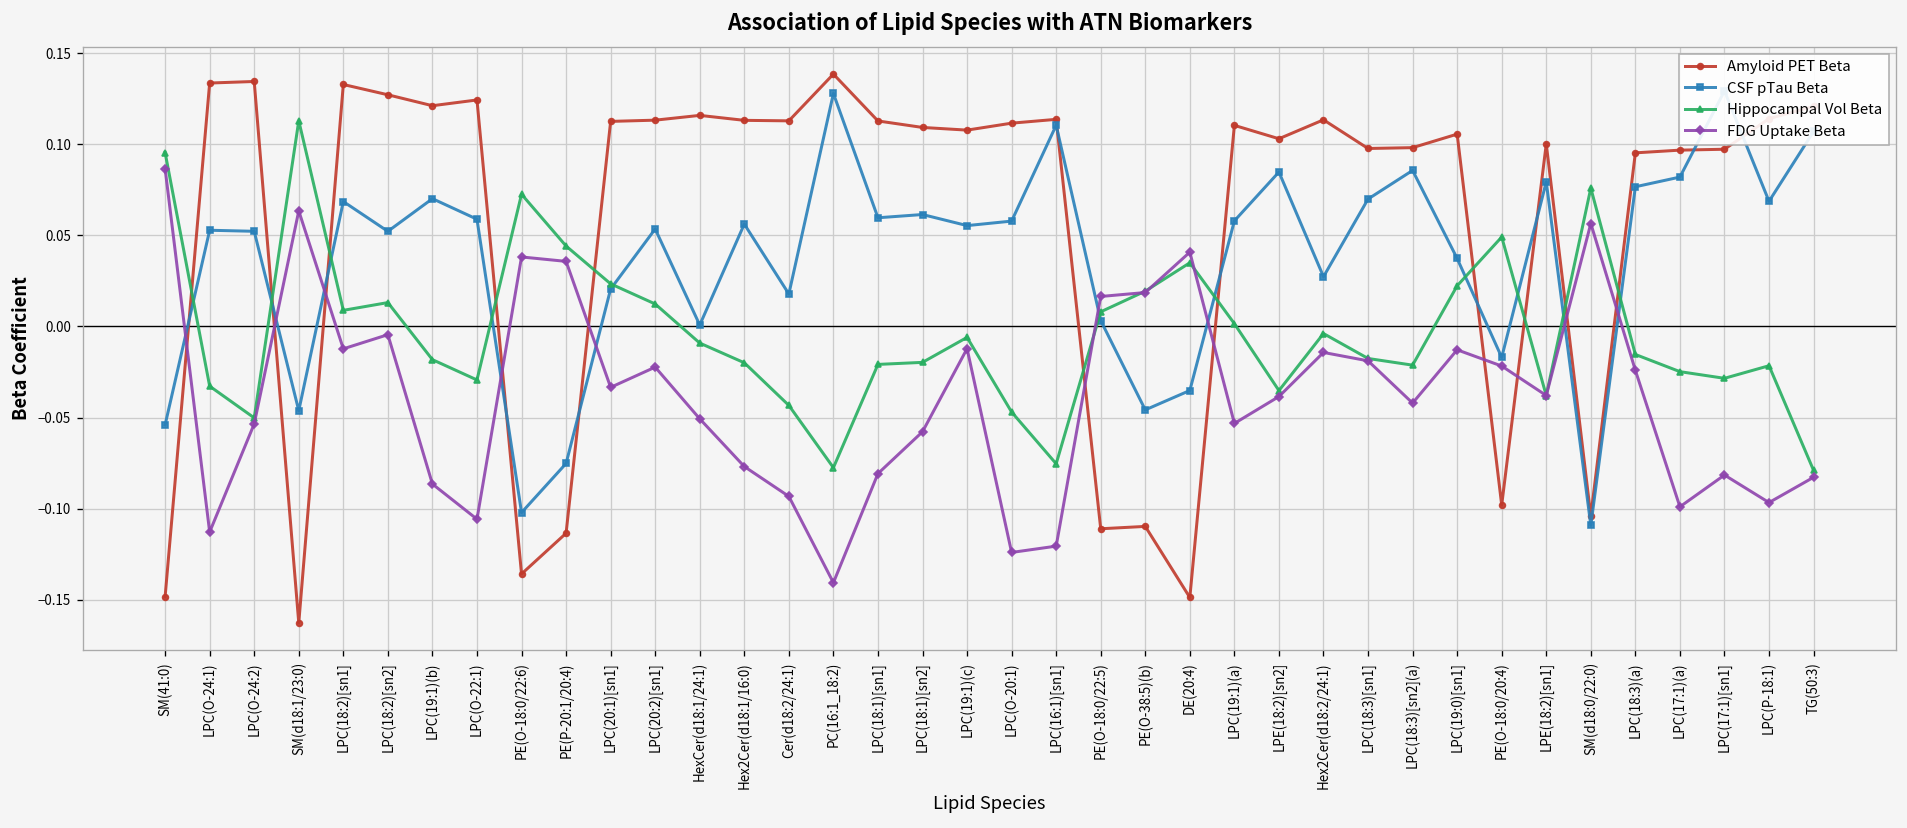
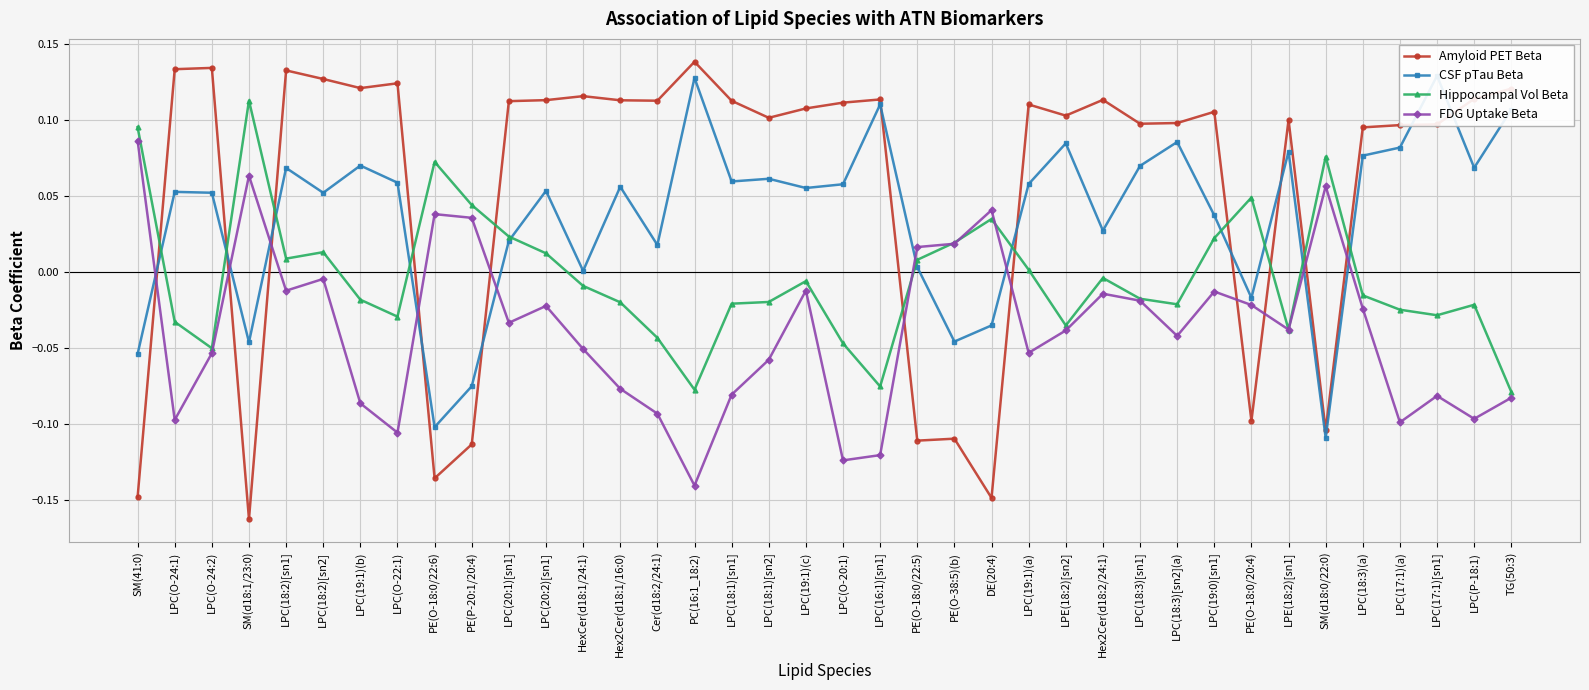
  {
    "Amyloid PET Beta": {
      "SM(41:0)": -0.148,
      "LPC(O-24:1)": 0.134,
      "LPC(O-24:2)": 0.134,
      "SM(d18:1/23:0)": -0.163,
      "LPC(18:2)[sn1]": 0.133,
      "LPC(18:2)[sn2]": 0.127,
      "LPC(19:1)(b)": 0.121,
      "LPC(O-22:1)": 0.124,
      "PE(O-18:0/22:6)": -0.136,
      "PE(P-20:1/20:4)": -0.114,
      "LPC(20:1)[sn1]": 0.113,
      "LPC(20:2)[sn1]": 0.113,
      "HexCer(d18:1/24:1)": 0.116,
      "Hex2Cer(d18:1/16:0)": 0.113,
      "Cer(d18:2/24:1)": 0.113,
      "PC(16:1_18:2)": 0.138,
      "LPC(18:1)[sn1]": 0.113,
-     "LPC(18:1)[sn2]": 0.109,
+     "LPC(18:1)[sn2]": 0.102,
      "LPC(19:1)(c)": 0.108,
      "LPC(O-20:1)": 0.112,
      "LPC(16:1)[sn1]": 0.114,
      "PE(O-18:0/22:5)": -0.111,
      "PE(O-38:5)(b)": -0.110,
      "DE(20:4)": -0.149,
      "LPC(19:1)(a)": 0.110,
      "LPE(18:2)[sn2]": 0.103,
      "Hex2Cer(d18:2/24:1)": 0.113,
      "LPC(18:3)[sn1]": 0.098,
      "LPC(18:3)[sn2](a)": 0.098,
      "LPC(19:0)[sn1]": 0.106,
      "PE(O-18:0/20:4)": -0.098,
      "LPE(18:2)[sn1]": 0.100,
      "SM(d18:0/22:0)": -0.104,
      "LPC(18:3)(a)": 0.095
    },
    "CSF pTau Beta": {
      "SM(41:0)": -0.054,
      "LPC(O-24:1)": 0.053,
      "LPC(O-24:2)": 0.052,
      "SM(d18:1/23:0)": -0.046,
      "LPC(18:2)[sn1]": 0.069,
      "LPC(18:2)[sn2]": 0.052,
      "LPC(19:1)(b)": 0.070,
      "LPC(O-22:1)": 0.059,
      "PE(O-18:0/22:6)": -0.102,
      "PE(P-20:1/20:4)": -0.075,
      "LPC(20:1)[sn1]": 0.021,
      "LPC(20:2)[sn1]": 0.053,
      "HexCer(d18:1/24:1)": 0.001,
      "Hex2Cer(d18:1/16:0)": 0.056,
      "Cer(d18:2/24:1)": 0.018,
      "PC(16:1_18:2)": 0.128,
      "LPC(18:1)[sn1]": 0.060,
      "LPC(18:1)[sn2]": 0.061,
      "LPC(19:1)(c)": 0.055,
      "LPC(O-20:1)": 0.058,
      "LPC(16:1)[sn1]": 0.110,
      "PE(O-18:0/22:5)": 0.003,
      "PE(O-38:5)(b)": -0.046,
      "DE(20:4)": -0.035,
      "LPC(19:1)(a)": 0.058,
      "LPE(18:2)[sn2]": 0.085,
      "Hex2Cer(d18:2/24:1)": 0.027,
      "LPC(18:3)[sn1]": 0.070,
      "LPC(18:3)[sn2](a)": 0.086,
      "LPC(19:0)[sn1]": 0.037,
      "PE(O-18:0/20:4)": -0.017,
      "LPE(18:2)[sn1]": 0.079,
      "SM(d18:0/22:0)": -0.109,
      "LPC(18:3)(a)": 0.077,
      "LPC(17:1)(a)": 0.082,
      "LPC(P-18:1)": 0.069
    },
    "Hippocampal Vol Beta": {
      "SM(41:0)": 0.095,
      "LPC(O-24:1)": -0.033,
      "LPC(O-24:2)": -0.050,
      "SM(d18:1/23:0)": 0.113,
      "LPC(18:2)[sn1]": 0.009,
      "LPC(18:2)[sn2]": 0.013,
      "LPC(19:1)(b)": -0.018,
      "LPC(O-22:1)": -0.029,
      "PE(O-18:0/22:6)": 0.073,
      "PE(P-20:1/20:4)": 0.044,
      "LPC(20:1)[sn1]": 0.023,
      "LPC(20:2)[sn1]": 0.012,
      "HexCer(d18:1/24:1)": -0.009,
      "Hex2Cer(d18:1/16:0)": -0.020,
      "Cer(d18:2/24:1)": -0.043,
      "PC(16:1_18:2)": -0.078,
      "LPC(18:1)[sn1]": -0.021,
      "LPC(18:1)[sn2]": -0.020,
      "LPC(19:1)(c)": -0.006,
      "LPC(O-20:1)": -0.047,
      "LPC(16:1)[sn1]": -0.075,
      "PE(O-18:0/22:5)": 0.008,
      "DE(20:4)": 0.035,
      "LPC(19:1)(a)": 0.002,
      "LPE(18:2)[sn2]": -0.035,
      "Hex2Cer(d18:2/24:1)": -0.004,
      "LPC(18:3)[sn2](a)": -0.021,
      "LPC(19:0)[sn1]": 0.022,
      "PE(O-18:0/20:4)": 0.049,
      "SM(d18:0/22:0)": 0.076,
      "LPC(18:3)(a)": -0.015,
      "LPC(17:1)(a)": -0.025,
      "LPC(17:1)[sn1]": -0.028,
      "LPC(P-18:1)": -0.022,
      "TG(50:3)": -0.079
    },
    "FDG Uptake Beta": {
      "SM(41:0)": 0.087,
-     "LPC(O-24:1)": -0.113,
+     "LPC(O-24:1)": -0.097,
      "LPC(O-24:2)": -0.053,
      "SM(d18:1/23:0)": 0.063,
      "LPC(18:2)[sn1]": -0.012,
      "LPC(18:2)[sn2]": -0.005,
      "LPC(19:1)(b)": -0.087,
      "LPC(O-22:1)": -0.106,
      "PE(O-18:0/22:6)": 0.038,
      "PE(P-20:1/20:4)": 0.036,
      "LPC(20:1)[sn1]": -0.033,
      "LPC(20:2)[sn1]": -0.022,
      "HexCer(d18:1/24:1)": -0.051,
      "Hex2Cer(d18:1/16:0)": -0.077,
      "Cer(d18:2/24:1)": -0.093,
      "PC(16:1_18:2)": -0.141,
      "LPC(18:1)[sn1]": -0.081,
      "LPC(18:1)[sn2]": -0.058,
      "LPC(19:1)(c)": -0.012,
      "LPC(O-20:1)": -0.124,
      "LPC(16:1)[sn1]": -0.121,
      "PE(O-18:0/22:5)": 0.016,
      "DE(20:4)": 0.041,
      "LPC(19:1)(a)": -0.053,
      "LPE(18:2)[sn2]": -0.038,
      "Hex2Cer(d18:2/24:1)": -0.014,
      "LPC(18:3)[sn2](a)": -0.042,
      "LPC(19:0)[sn1]": -0.013,
      "PE(O-18:0/20:4)": -0.022,
      "SM(d18:0/22:0)": 0.056,
      "LPC(18:3)(a)": -0.024,
      "LPC(17:1)(a)": -0.099,
      "LPC(17:1)[sn1]": -0.082,
      "LPC(P-18:1)": -0.097,
      "TG(50:3)": -0.083
    }
  }
